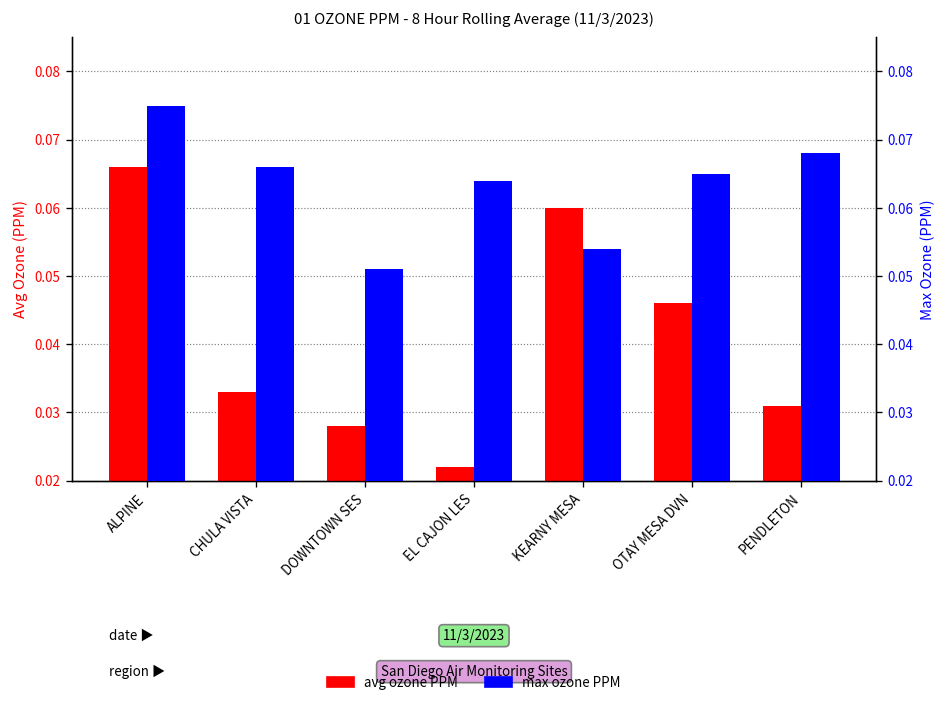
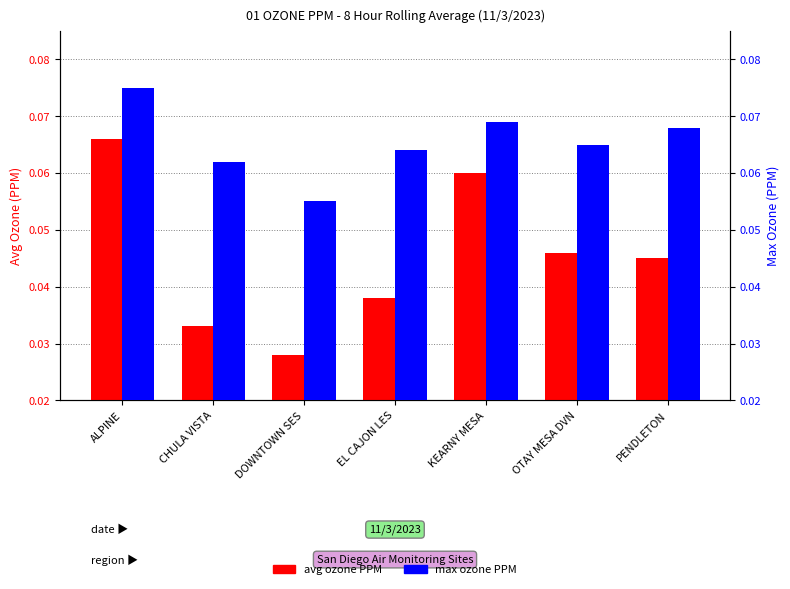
  {
    "avg ozone PPM": {
      "ALPINE": 0.066,
      "CHULA VISTA": 0.033,
      "DOWNTOWN SES": 0.028,
-     "EL CAJON LES": 0.022,
+     "EL CAJON LES": 0.038,
      "KEARNY MESA": 0.060,
      "OTAY MESA DVN": 0.046,
-     "PENDLETON": 0.031
+     "PENDLETON": 0.045
    },
    "max ozone PPM": {
      "ALPINE": 0.075,
-     "CHULA VISTA": 0.066,
-     "DOWNTOWN SES": 0.051,
+     "CHULA VISTA": 0.062,
+     "DOWNTOWN SES": 0.055,
      "EL CAJON LES": 0.064,
-     "KEARNY MESA": 0.054,
+     "KEARNY MESA": 0.069,
      "OTAY MESA DVN": 0.065,
      "PENDLETON": 0.068
    }
  }
